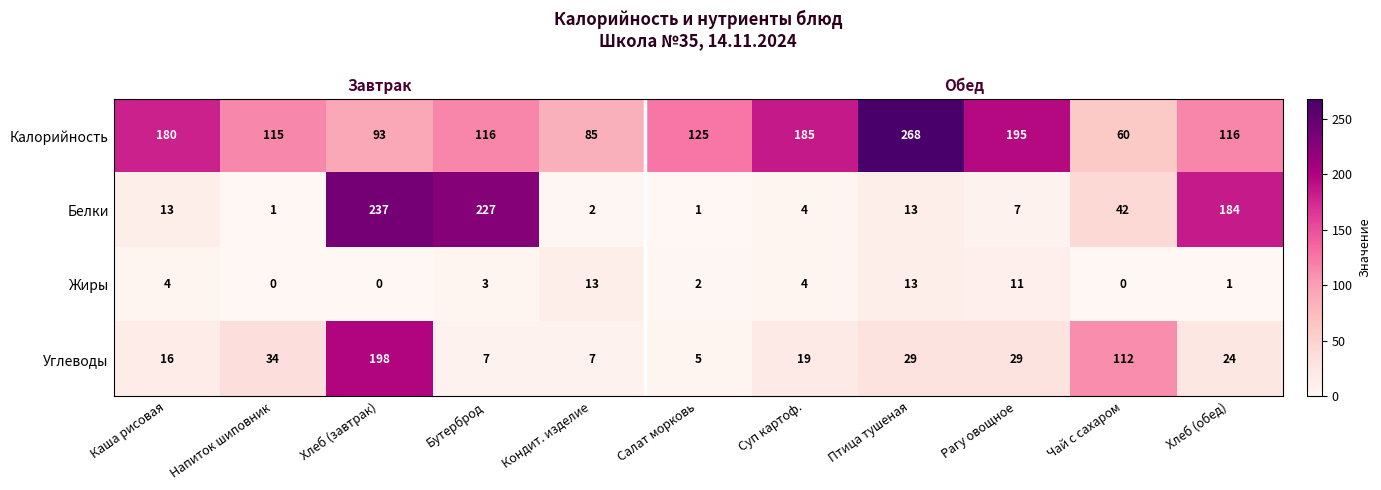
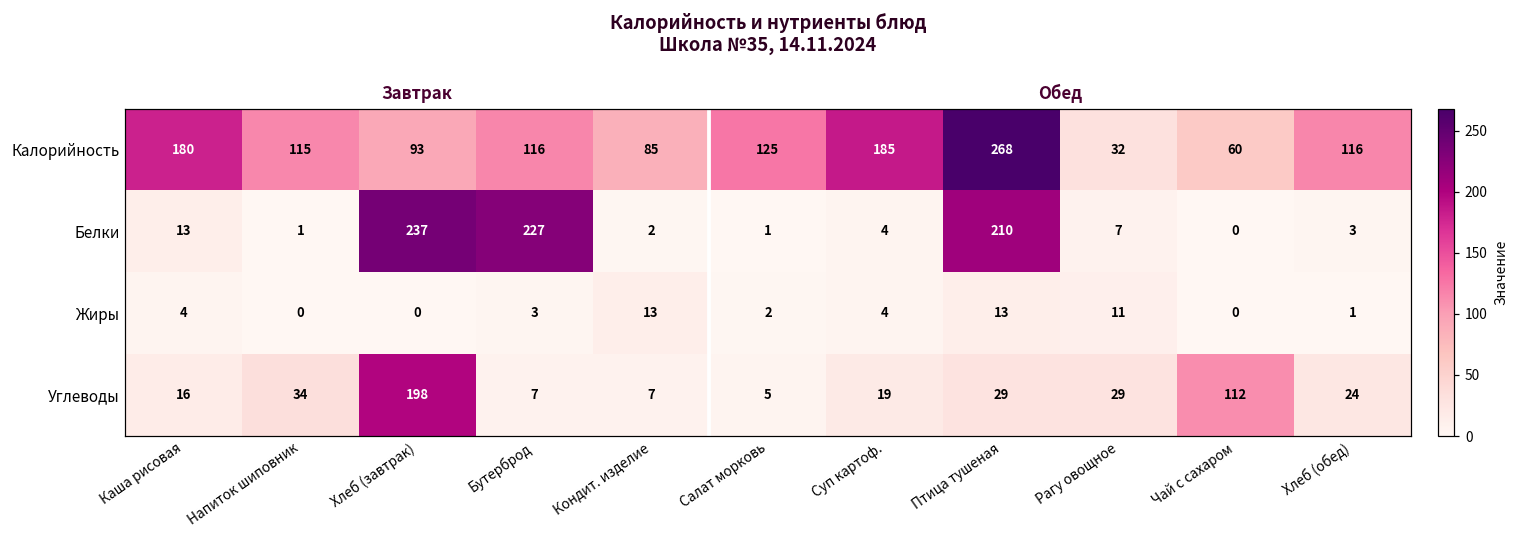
  {
    "Калорийность": {
      "Каша рисовая": 180,
      "Напиток шиповник": 115,
      "Хлеб (завтрак)": 93,
      "Бутерброд": 116,
      "Кондит. изделие": 85,
      "Салат морковь": 125,
      "Суп картоф.": 185,
      "Птица тушеная": 268,
-     "Рагу овощное": 195,
+     "Рагу овощное": 32,
      "Чай с сахаром": 60,
      "Хлеб (обед)": 116
    },
    "Белки": {
      "Каша рисовая": 13,
      "Напиток шиповник": 1,
      "Хлеб (завтрак)": 237,
      "Бутерброд": 227,
      "Кондит. изделие": 2,
      "Салат морковь": 1,
      "Суп картоф.": 4,
-     "Птица тушеная": 13,
+     "Птица тушеная": 210,
      "Рагу овощное": 7,
-     "Чай с сахаром": 42,
-     "Хлеб (обед)": 184
+     "Чай с сахаром": 0,
+     "Хлеб (обед)": 3
    },
    "Жиры": {
      "Каша рисовая": 4,
      "Напиток шиповник": 0,
      "Хлеб (завтрак)": 0,
      "Бутерброд": 3,
      "Кондит. изделие": 13,
      "Салат морковь": 2,
      "Суп картоф.": 4,
      "Птица тушеная": 13,
      "Рагу овощное": 11,
      "Чай с сахаром": 0,
      "Хлеб (обед)": 1
    },
    "Углеводы": {
      "Каша рисовая": 16,
      "Напиток шиповник": 34,
      "Хлеб (завтрак)": 198,
      "Бутерброд": 7,
      "Кондит. изделие": 7,
      "Салат морковь": 5,
      "Суп картоф.": 19,
      "Птица тушеная": 29,
      "Рагу овощное": 29,
      "Чай с сахаром": 112,
      "Хлеб (обед)": 24
    }
  }
